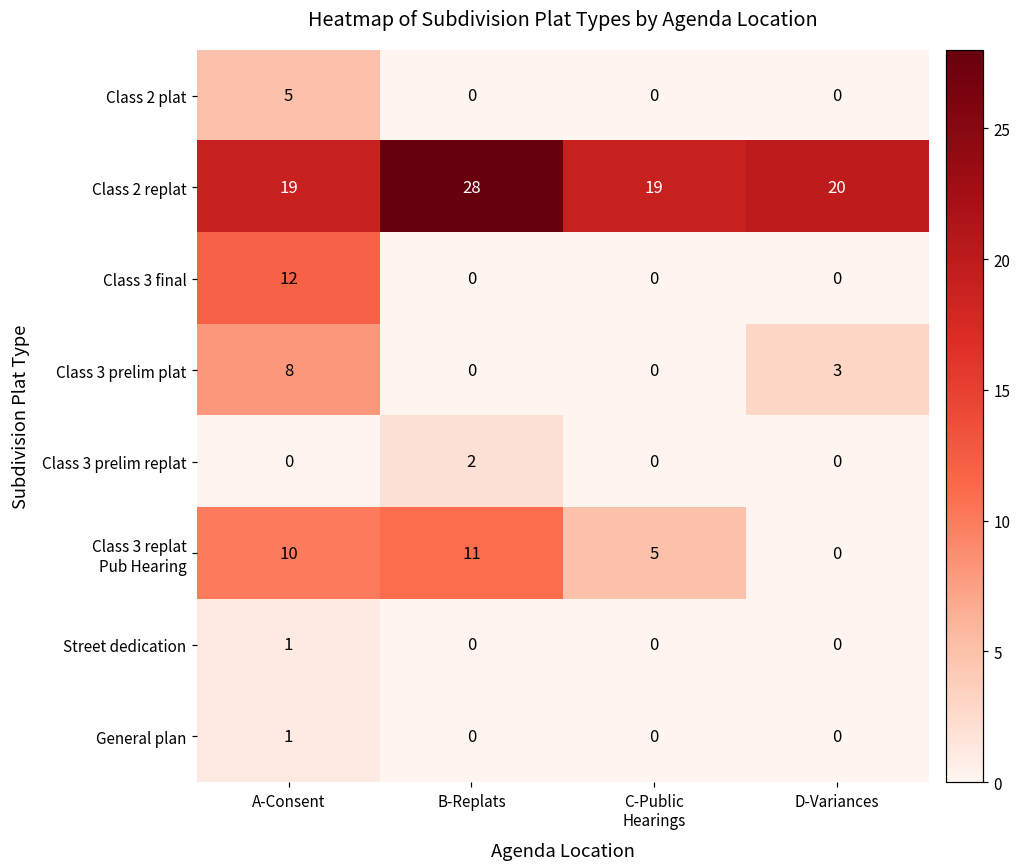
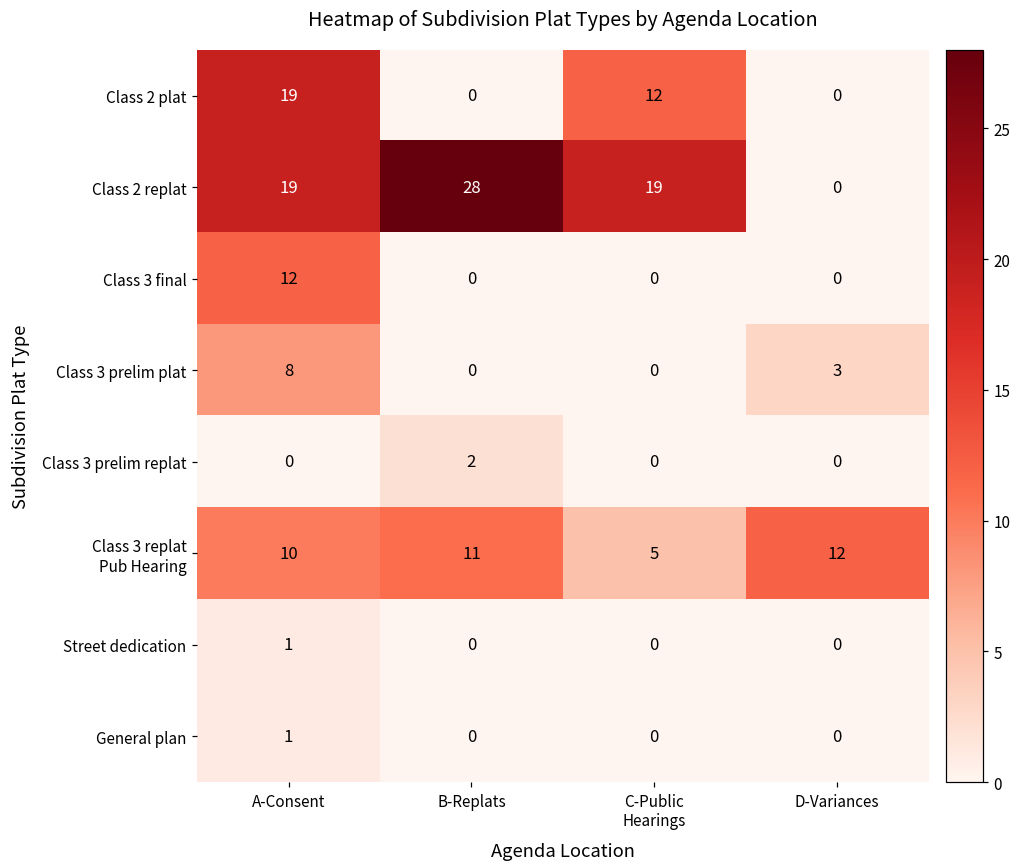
  {
    "Class 2 plat": {
-     "A-Consent": 5,
+     "A-Consent": 19,
      "B-Replats": 0,
-     "C-Public Hearings": 0,
+     "C-Public Hearings": 12,
      "D-Variances": 0
    },
    "Class 2 replat": {
      "A-Consent": 19,
      "B-Replats": 28,
      "C-Public Hearings": 19,
-     "D-Variances": 20
+     "D-Variances": 0
    },
    "Class 3 final": {
      "A-Consent": 12,
      "B-Replats": 0,
      "C-Public Hearings": 0,
      "D-Variances": 0
    },
    "Class 3 prelim plat": {
      "A-Consent": 8,
      "B-Replats": 0,
      "C-Public Hearings": 0,
      "D-Variances": 3
    },
    "Class 3 prelim replat": {
      "A-Consent": 0,
      "B-Replats": 2,
      "C-Public Hearings": 0,
      "D-Variances": 0
    },
    "Class 3 replat Pub Hearing": {
      "A-Consent": 10,
      "B-Replats": 11,
      "C-Public Hearings": 5,
-     "D-Variances": 0
+     "D-Variances": 12
    },
    "Street dedication": {
      "A-Consent": 1,
      "B-Replats": 0,
      "C-Public Hearings": 0,
      "D-Variances": 0
    },
    "General plan": {
      "A-Consent": 1,
      "B-Replats": 0,
      "C-Public Hearings": 0,
      "D-Variances": 0
    }
  }
